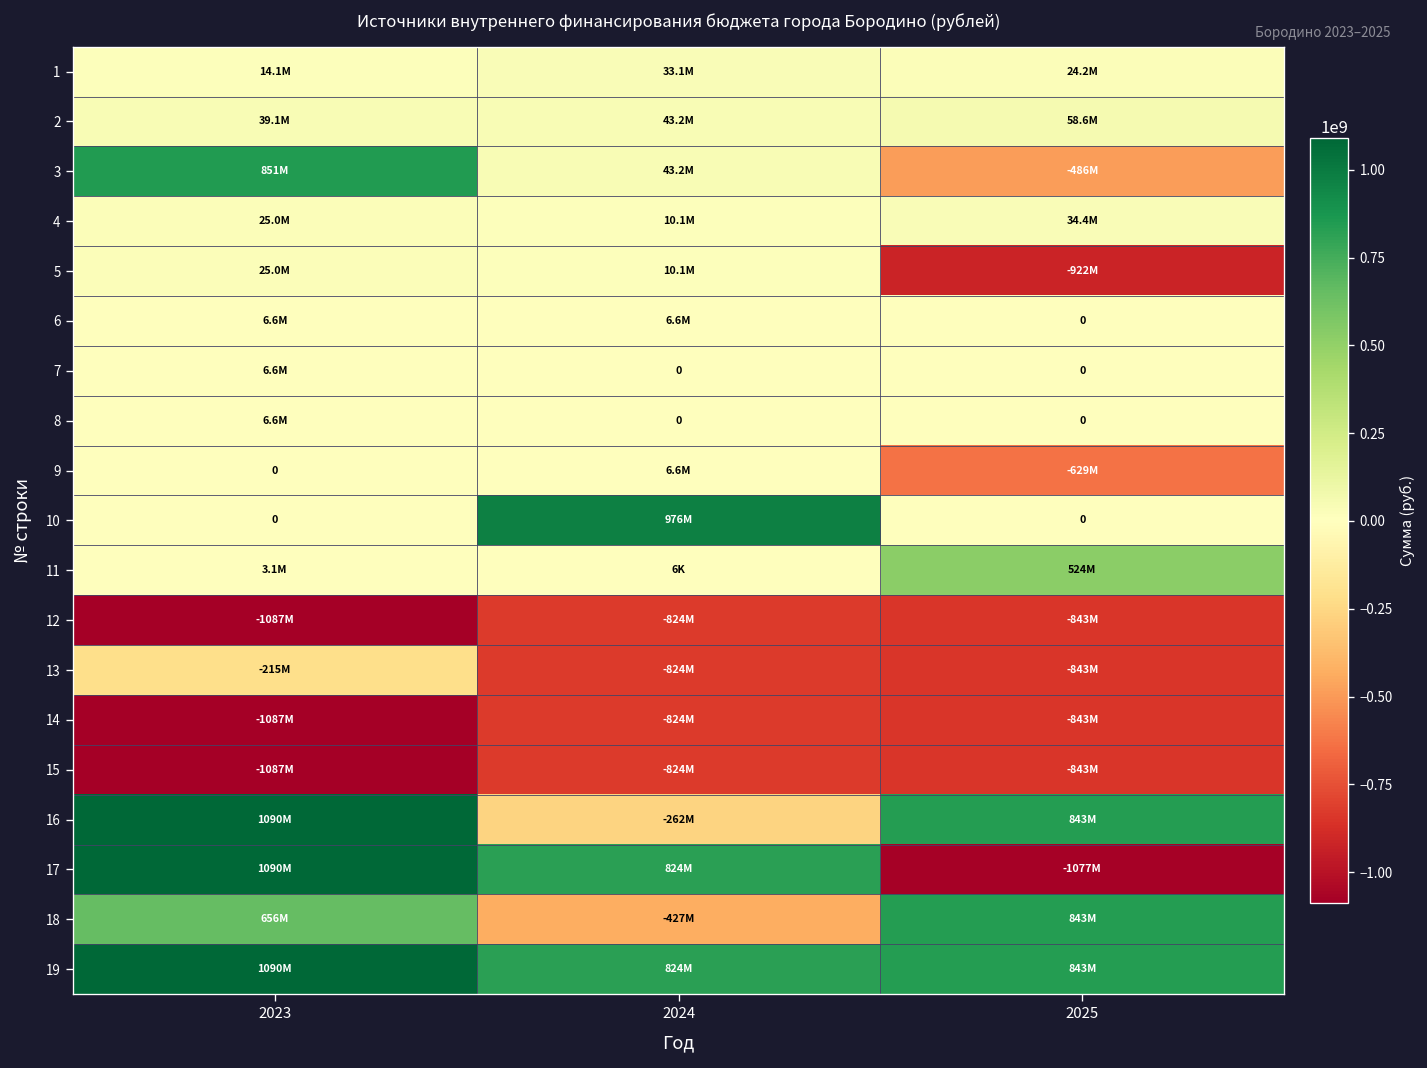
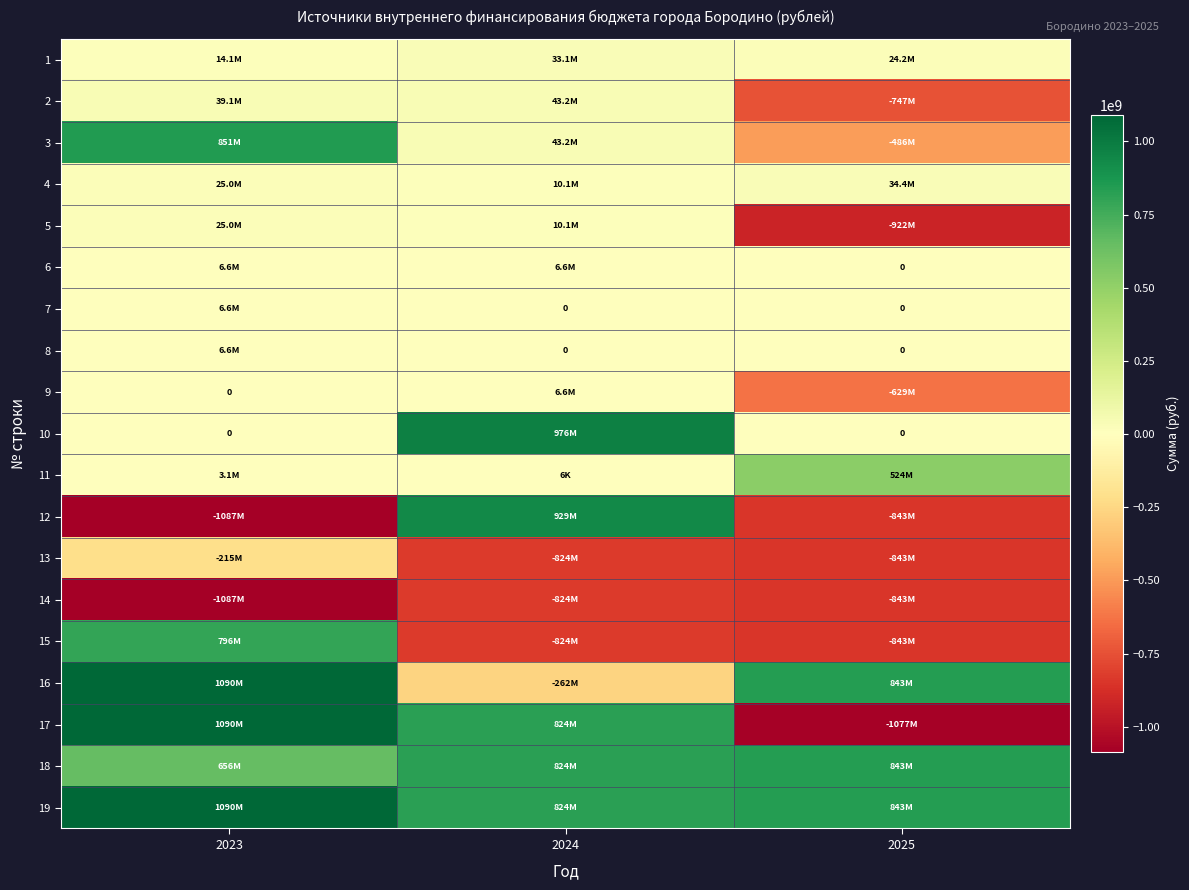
  {
    "1": {
      "2023": "14.1M",
      "2024": "33.1M",
      "2025": "24.2M"
    },
    "2": {
      "2023": "39.1M",
      "2024": "43.2M",
-     "2025": "58.6M"
+     "2025": "-747M"
    },
    "3": {
      "2023": "851M",
      "2024": "43.2M",
      "2025": "-486M"
    },
    "4": {
      "2023": "25.0M",
      "2024": "10.1M",
      "2025": "34.4M"
    },
    "5": {
      "2023": "25.0M",
      "2024": "10.1M",
      "2025": "-922M"
    },
    "6": {
      "2023": "6.6M",
      "2024": "6.6M",
      "2025": "0"
    },
    "7": {
      "2023": "6.6M",
      "2024": "0",
      "2025": "0"
    },
    "8": {
      "2023": "6.6M",
      "2024": "0",
      "2025": "0"
    },
    "9": {
      "2023": "0",
      "2024": "6.6M",
      "2025": "-629M"
    },
    "10": {
      "2023": "0",
      "2024": "976M",
      "2025": "0"
    },
    "11": {
      "2023": "3.1M",
      "2024": "6K",
      "2025": "524M"
    },
    "12": {
      "2023": "-1087M",
-     "2024": "-824M",
+     "2024": "929M",
      "2025": "-843M"
    },
    "13": {
      "2023": "-215M",
      "2024": "-824M",
      "2025": "-843M"
    },
    "14": {
      "2023": "-1087M",
      "2024": "-824M",
      "2025": "-843M"
    },
    "15": {
-     "2023": "-1087M",
+     "2023": "796M",
      "2024": "-824M",
      "2025": "-843M"
    },
    "16": {
      "2023": "1090M",
      "2024": "-262M",
      "2025": "843M"
    },
    "17": {
      "2023": "1090M",
      "2024": "824M",
      "2025": "-1077M"
    },
    "18": {
      "2023": "656M",
-     "2024": "-427M",
+     "2024": "824M",
      "2025": "843M"
    },
    "19": {
      "2023": "1090M",
      "2024": "824M",
      "2025": "843M"
    }
  }
